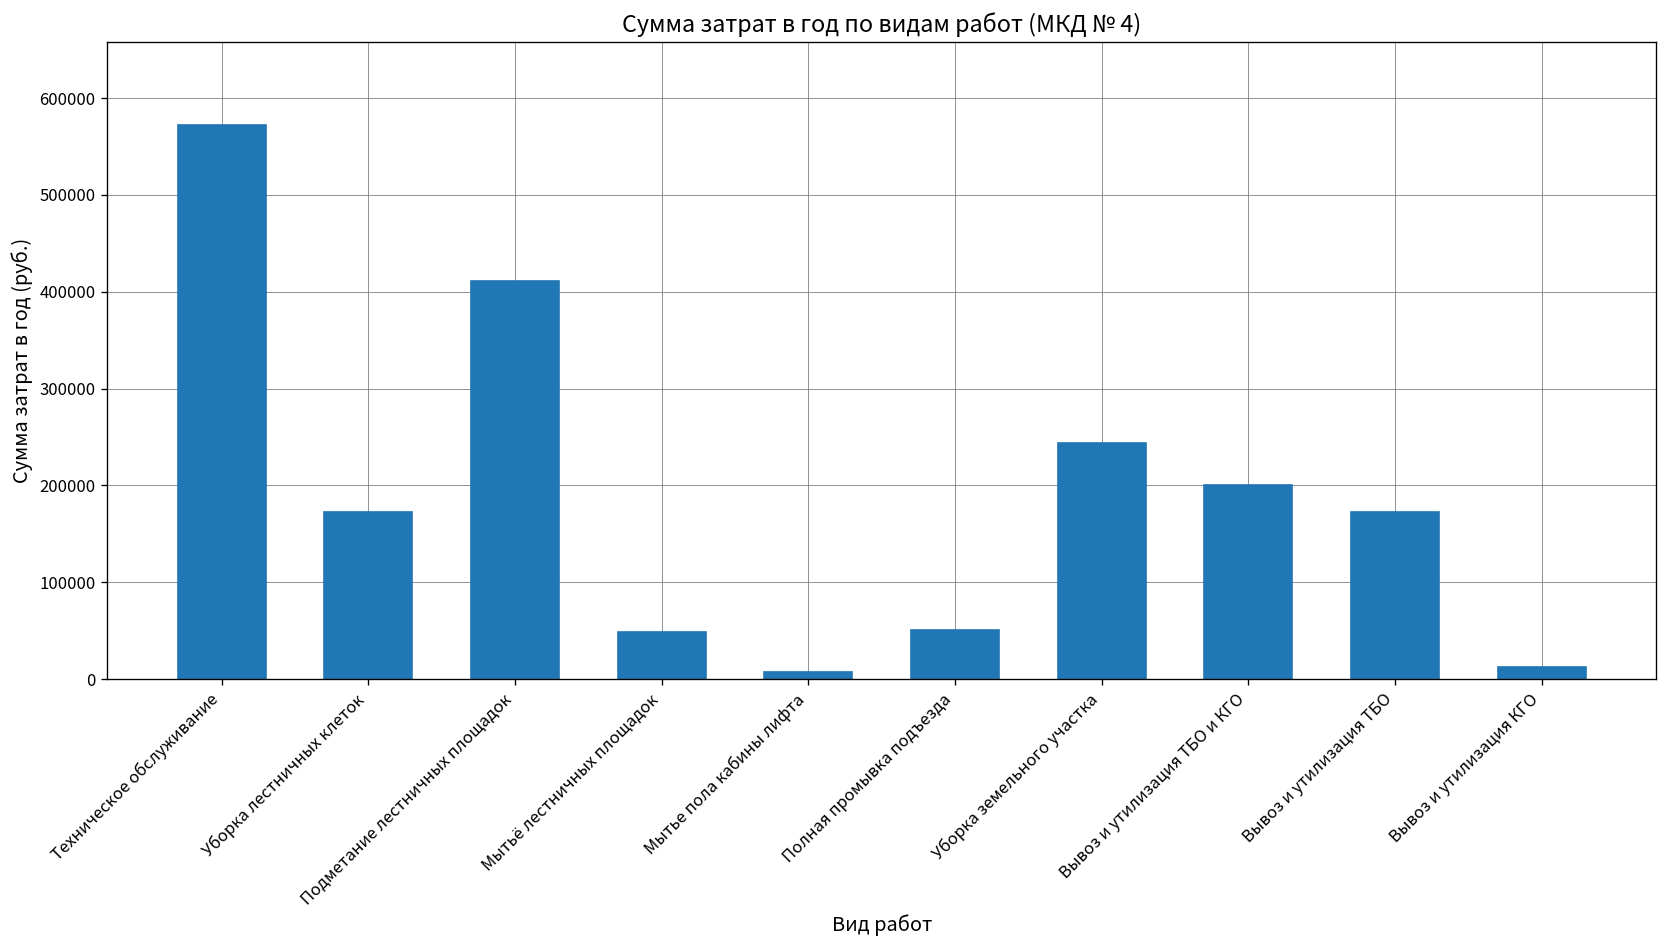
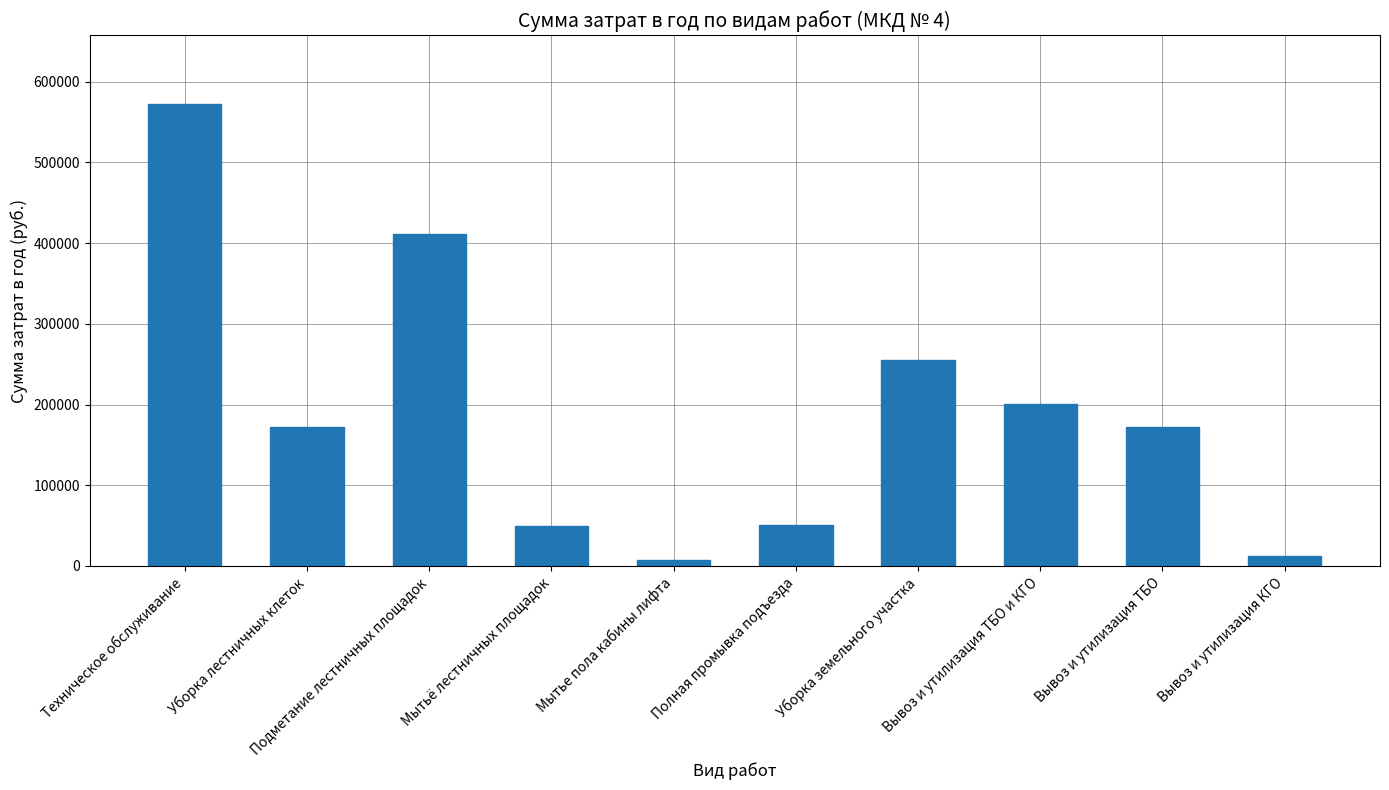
  {
    "Техническое обслуживание": 570000,
    "Уборка лестничных клеток": 170000,
    "Подметание лестничных площадок": 410000,
    "Мытьё лестничных площадок": 50000,
    "Мытье пола кабины лифта": 10000,
    "Полная промывка подъезда": 50000,
-   "Уборка земельного участка": 240000,
+   "Уборка земельного участка": 260000,
    "Вывоз и утилизация ТБО и КГО": 200000,
    "Вывоз и утилизация ТБО": 170000,
    "Вывоз и утилизация КГО": 10000
  }
